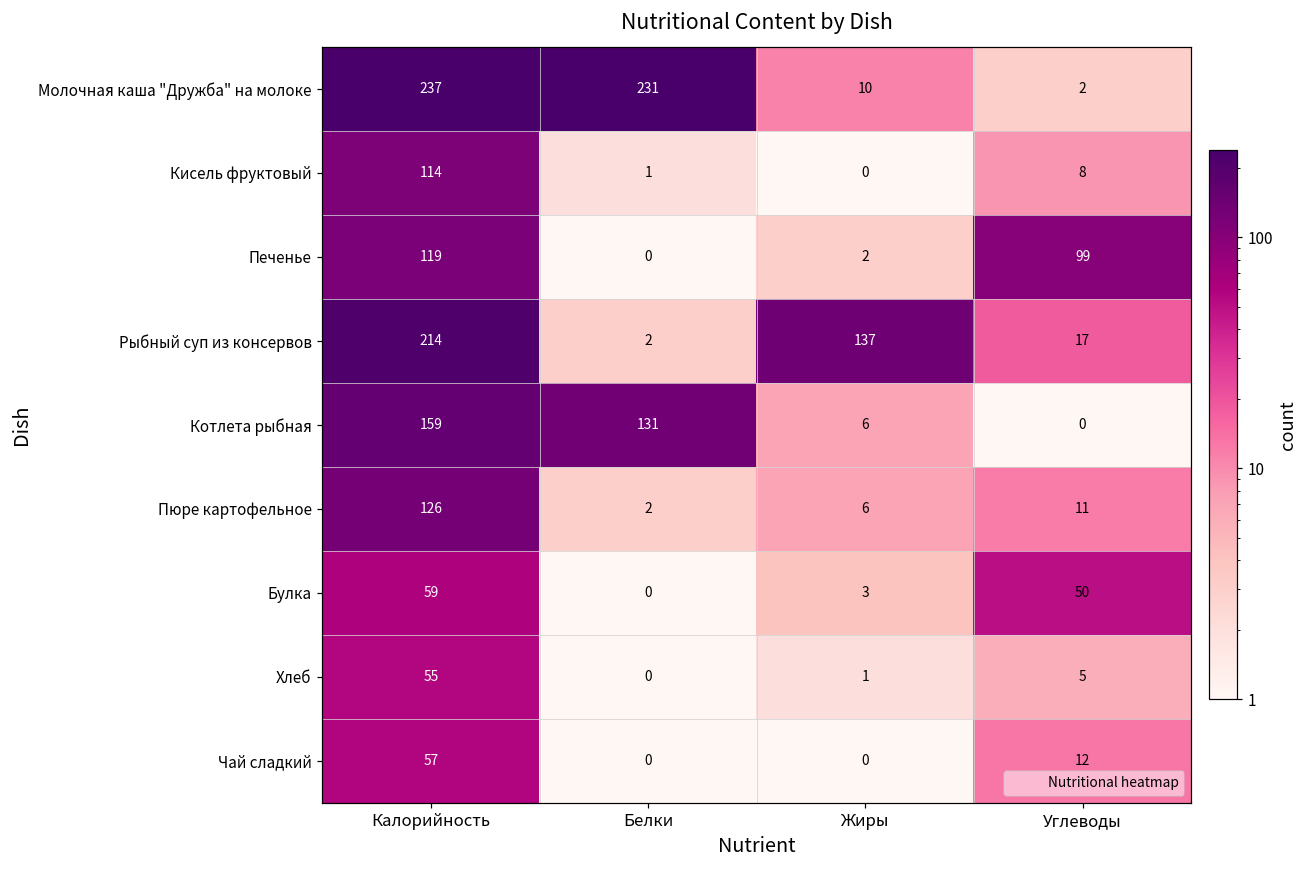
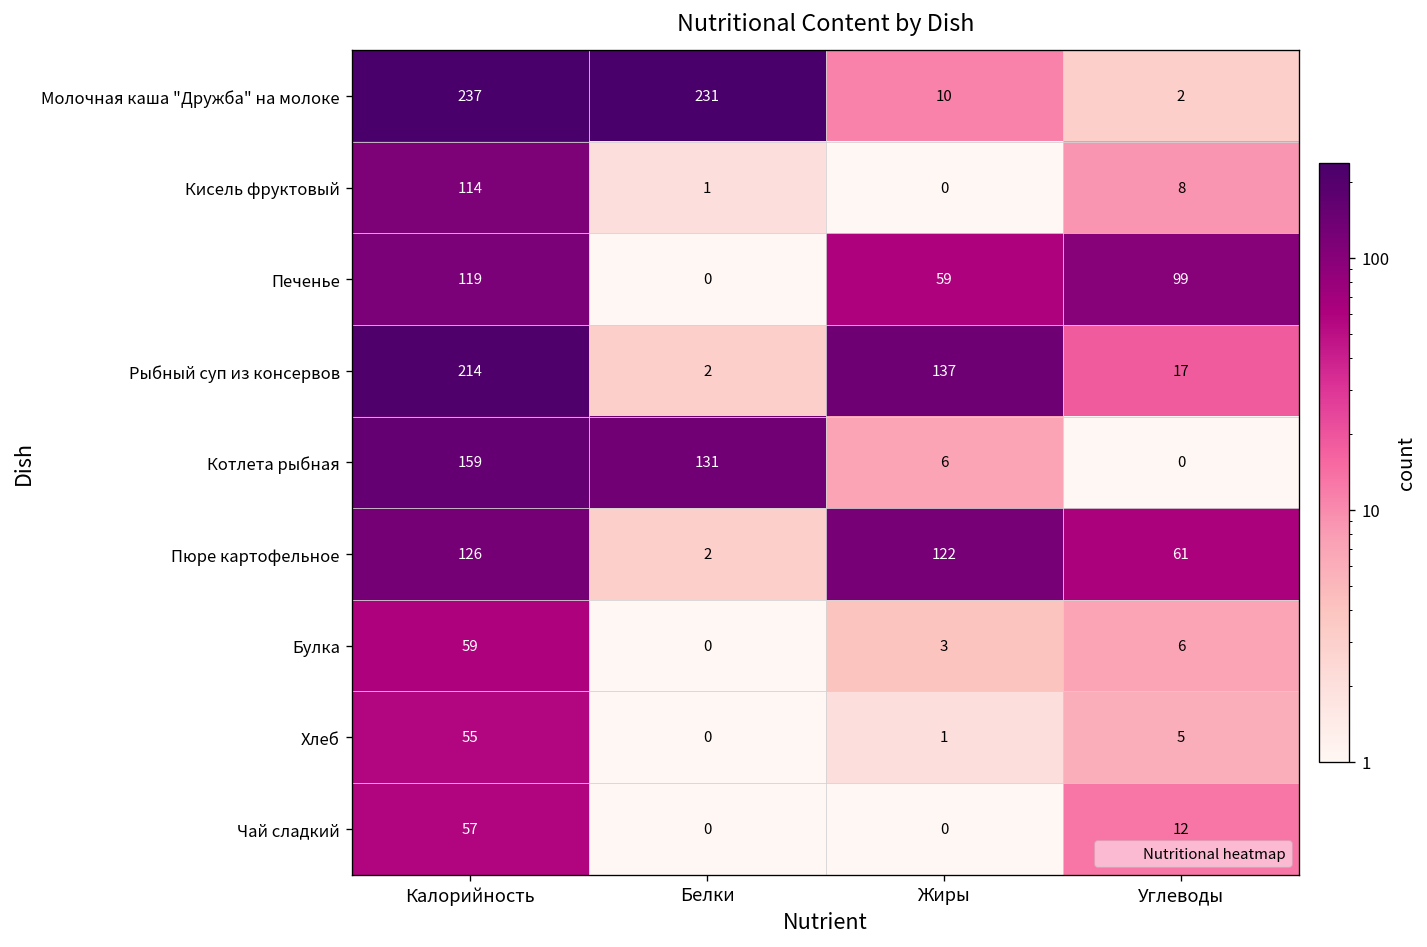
  {
    "Молочная каша \"Дружба\" на молоке": {
      "Калорийность": 237,
      "Белки": 231,
      "Жиры": 10,
      "Углеводы": 2
    },
    "Кисель фруктовый": {
      "Калорийность": 114,
      "Белки": 1,
      "Жиры": 0,
      "Углеводы": 8
    },
    "Печенье": {
      "Калорийность": 119,
      "Белки": 0,
-     "Жиры": 2,
+     "Жиры": 59,
      "Углеводы": 99
    },
    "Рыбный суп из консервов": {
      "Калорийность": 214,
      "Белки": 2,
      "Жиры": 137,
      "Углеводы": 17
    },
    "Котлета рыбная": {
      "Калорийность": 159,
      "Белки": 131,
      "Жиры": 6,
      "Углеводы": 0
    },
    "Пюре картофельное": {
      "Калорийность": 126,
      "Белки": 2,
-     "Жиры": 6,
-     "Углеводы": 11
+     "Жиры": 122,
+     "Углеводы": 61
    },
    "Булка": {
      "Калорийность": 59,
      "Белки": 0,
      "Жиры": 3,
-     "Углеводы": 50
+     "Углеводы": 6
    },
    "Хлеб": {
      "Калорийность": 55,
      "Белки": 0,
      "Жиры": 1,
      "Углеводы": 5
    },
    "Чай сладкий": {
      "Калорийность": 57,
      "Белки": 0,
      "Жиры": 0,
      "Углеводы": 12
    }
  }
